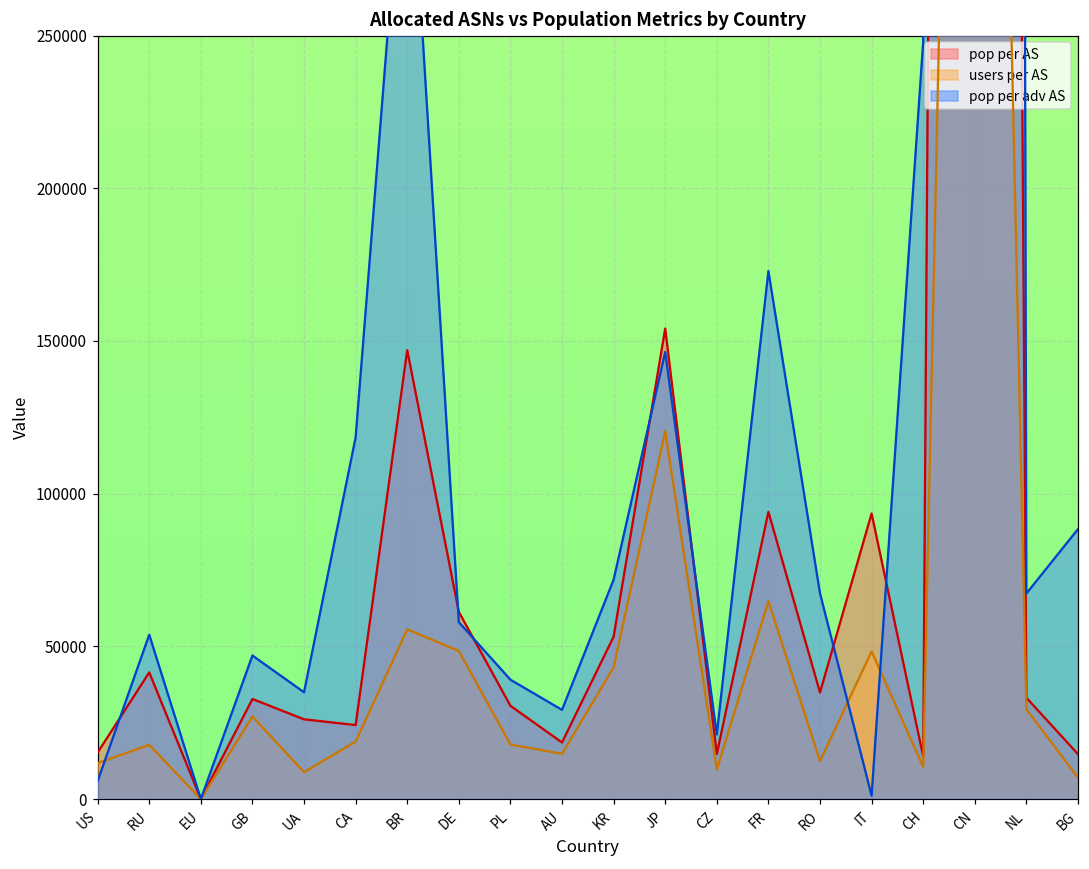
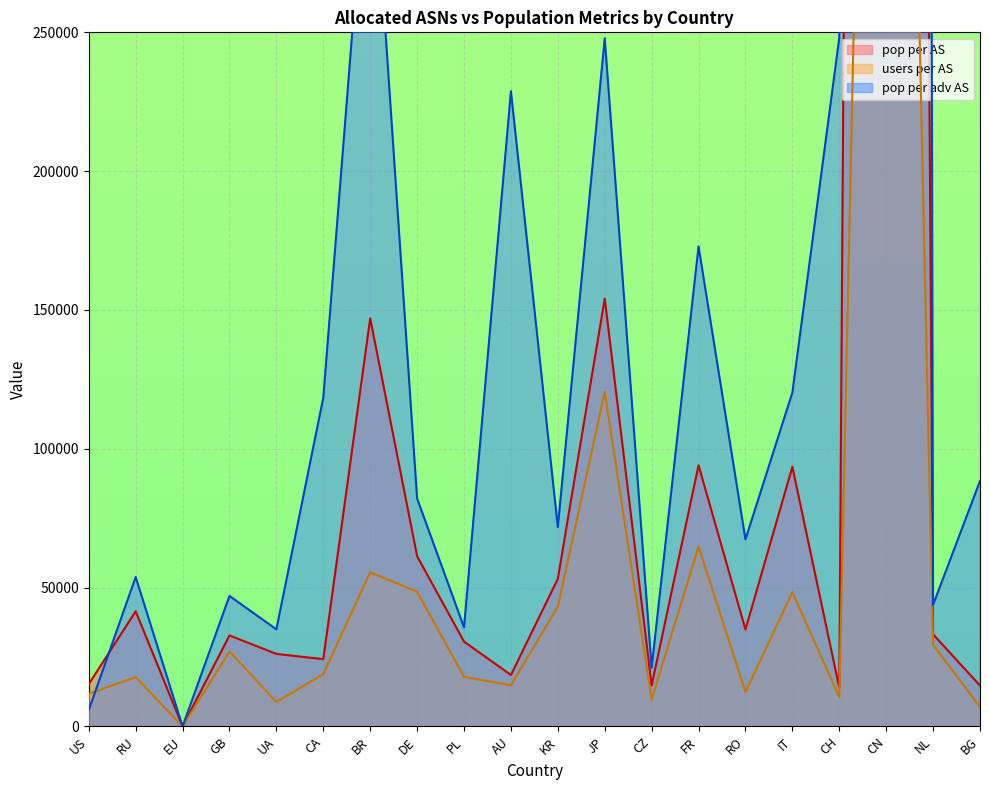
  {
    "pop per adv AS": {
      "US": 6000,
      "RU": 54000,
      "GB": 47000,
      "UA": 35000,
      "CA": 118000,
-     "DE": 58000,
-     "PL": 39000,
-     "AU": 29000,
+     "DE": 82000,
+     "PL": 36000,
+     "AU": 229000,
      "KR": 72000,
-     "JP": 146000,
+     "JP": 248000,
      "CZ": 21000,
      "FR": 173000,
      "RO": 67000,
-     "IT": 1000,
+     "IT": 120000,
      "CH": 248000,
-     "NL": 67000,
+     "NL": 44000,
      "BG": 88000
    }
  }
